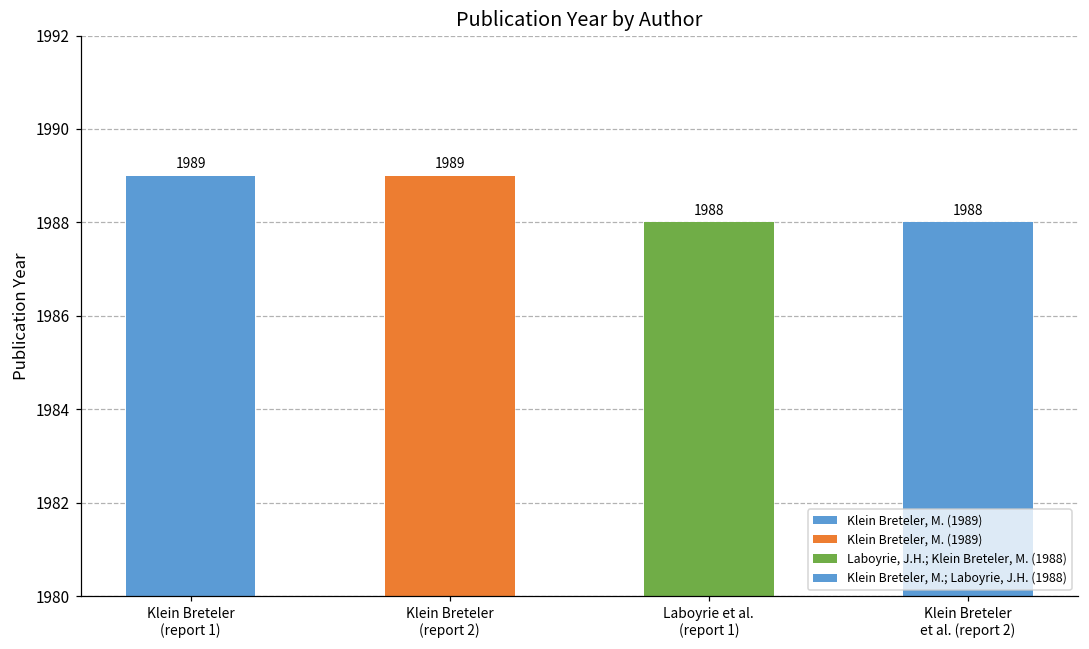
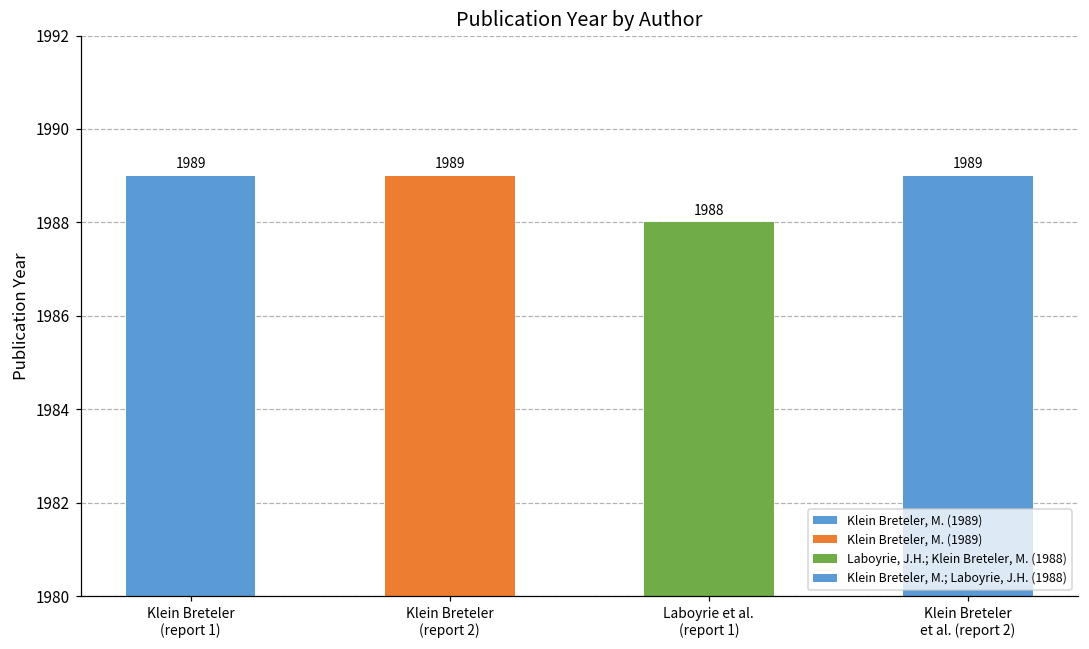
  {
    "Klein Breteler (report 1)": 1989,
    "Klein Breteler (report 2)": 1989,
    "Laboyrie et al. (report 1)": 1988,
-   "Klein Breteler et al. (report 2)": 1988
+   "Klein Breteler et al. (report 2)": 1989
  }
